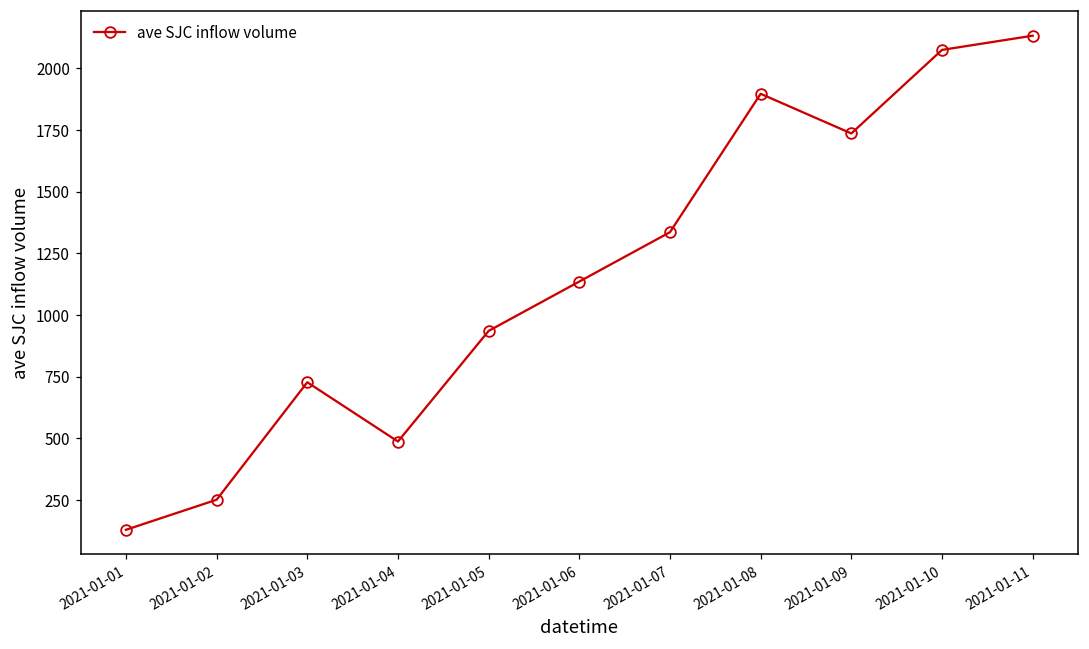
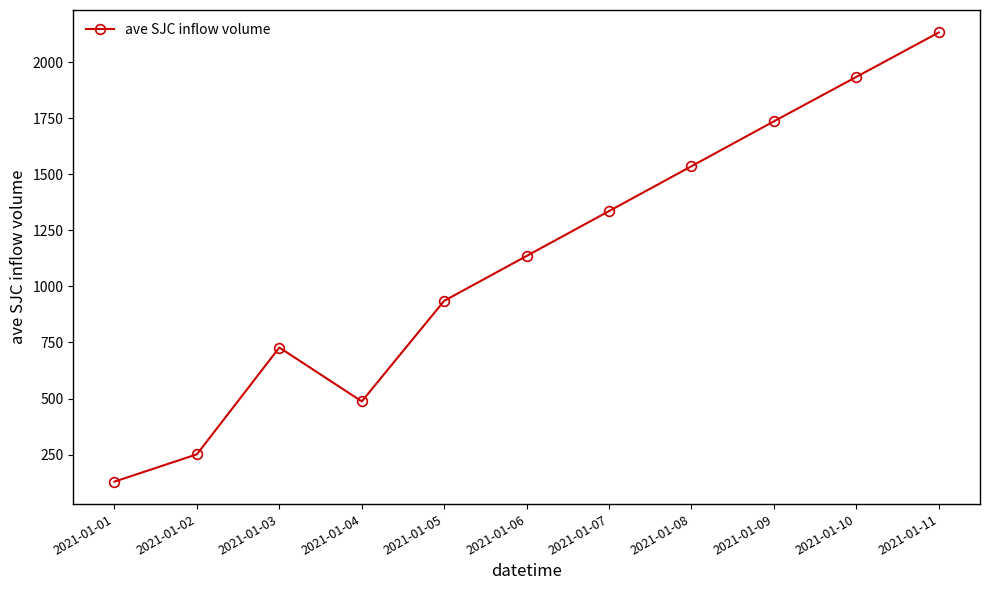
  {
    "2021-01-01": 130,
    "2021-01-02": 250,
    "2021-01-03": 730,
    "2021-01-04": 490,
    "2021-01-05": 940,
    "2021-01-06": 1140,
    "2021-01-07": 1340,
-   "2021-01-08": 1900,
+   "2021-01-08": 1540,
    "2021-01-09": 1740,
-   "2021-01-10": 2070,
+   "2021-01-10": 1930,
    "2021-01-11": 2130
  }
